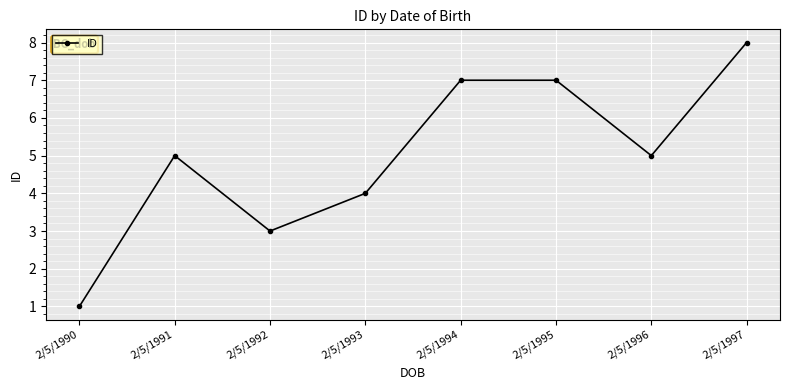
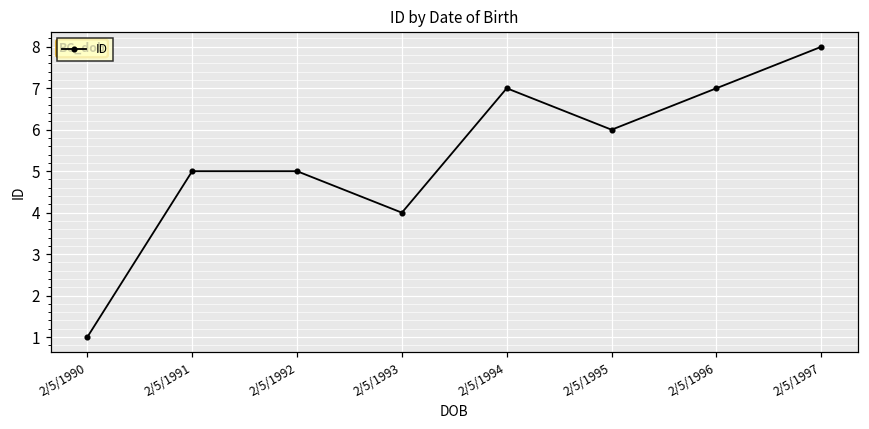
  {
    "2/5/1990": 1,
    "2/5/1991": 5,
-   "2/5/1992": 3,
+   "2/5/1992": 5,
    "2/5/1993": 4,
    "2/5/1994": 7,
-   "2/5/1995": 7,
-   "2/5/1996": 5,
+   "2/5/1995": 6,
+   "2/5/1996": 7,
    "2/5/1997": 8
  }
